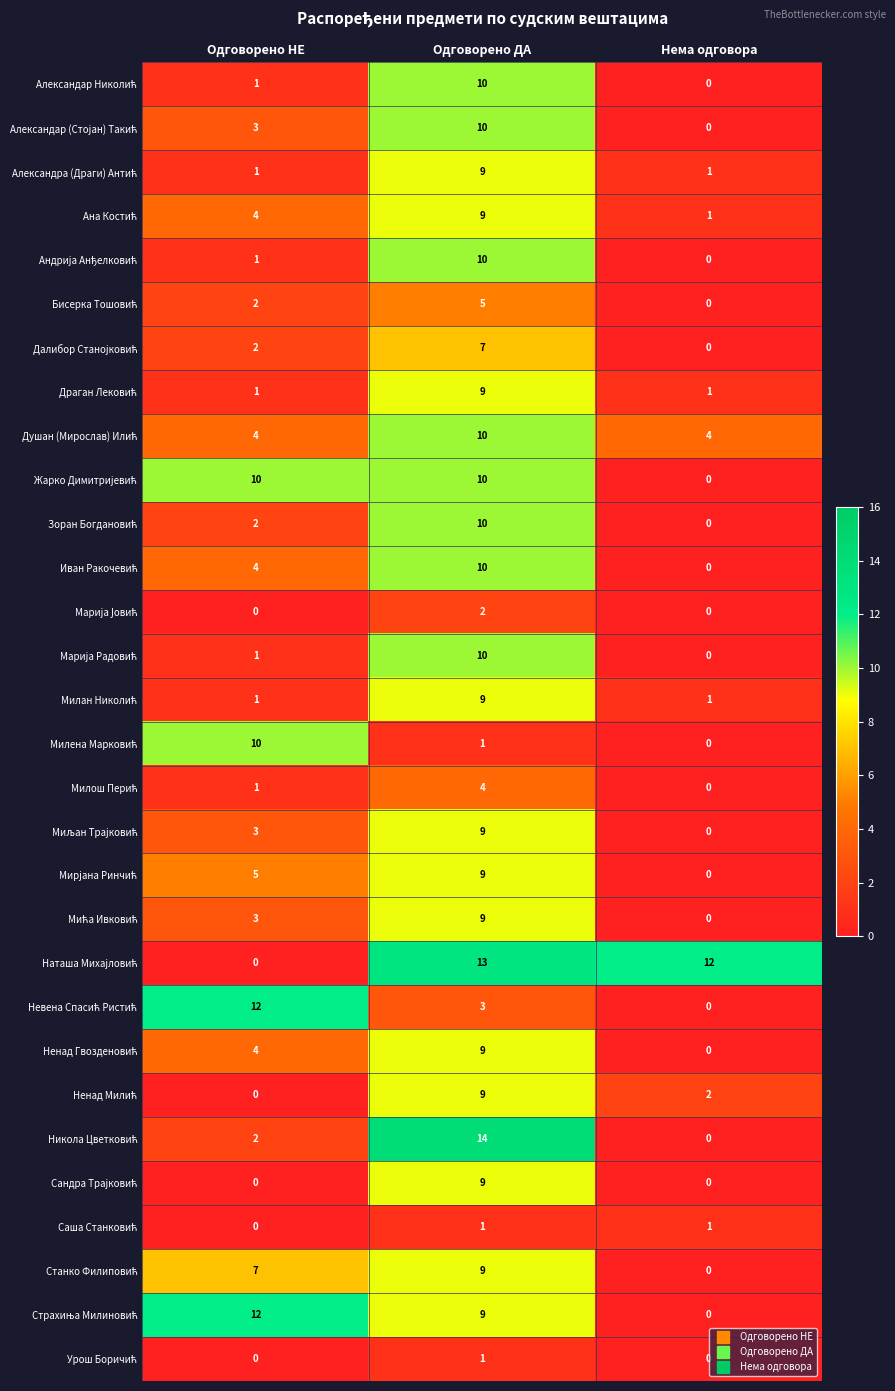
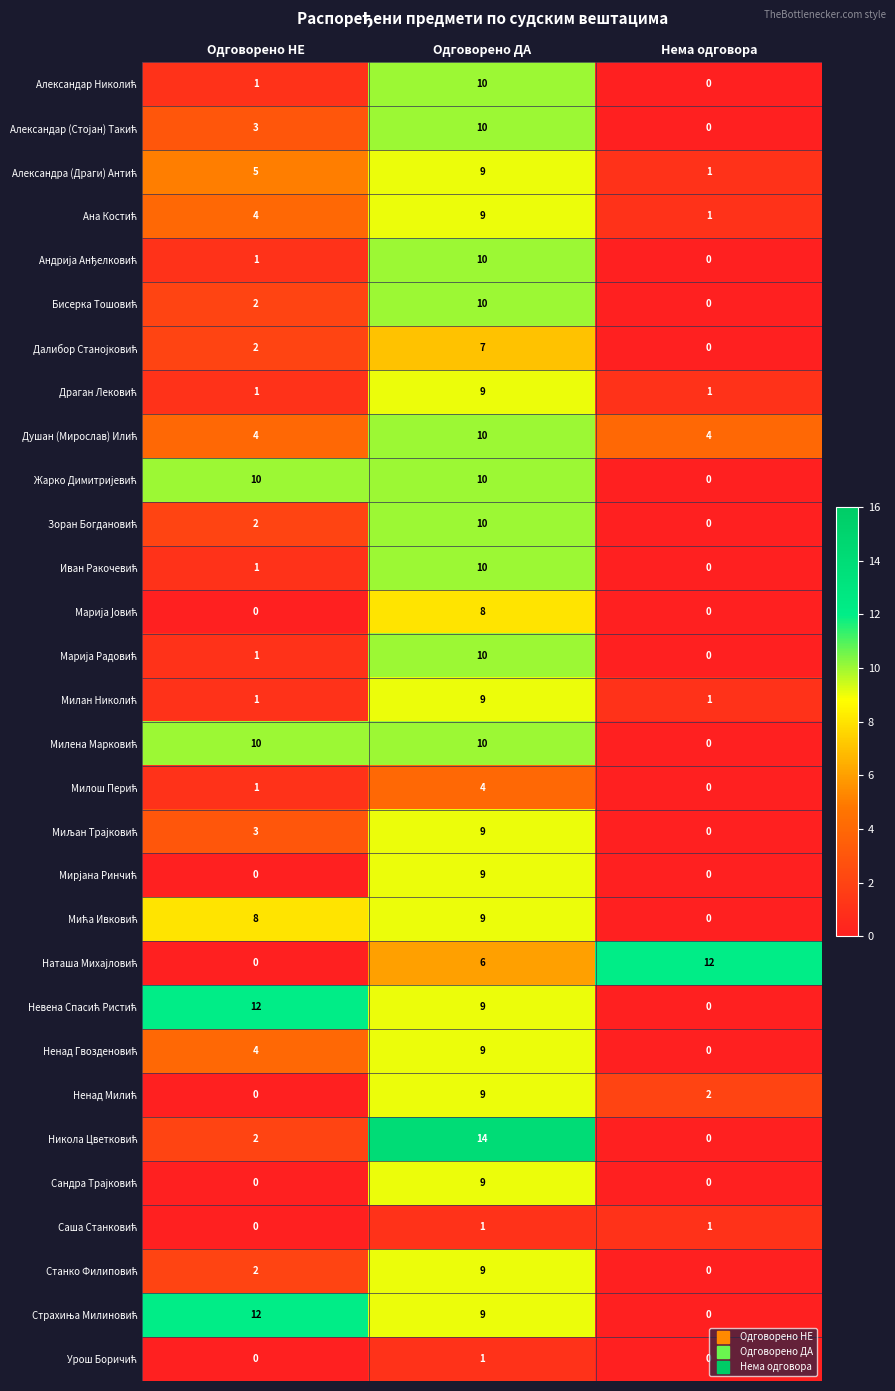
  {
    "Александар Николић": {
      "Одговорено НЕ": 1,
      "Одговорено ДА": 10,
      "Нема одговора": 0
    },
    "Александар (Стојан) Такић": {
      "Одговорено НЕ": 3,
      "Одговорено ДА": 10,
      "Нема одговора": 0
    },
    "Александра (Драги) Антић": {
-     "Одговорено НЕ": 1,
+     "Одговорено НЕ": 5,
      "Одговорено ДА": 9,
      "Нема одговора": 1
    },
    "Ана Костић": {
      "Одговорено НЕ": 4,
      "Одговорено ДА": 9,
      "Нема одговора": 1
    },
    "Андрија Анђелковић": {
      "Одговорено НЕ": 1,
      "Одговорено ДА": 10,
      "Нема одговора": 0
    },
    "Бисерка Тошовић": {
      "Одговорено НЕ": 2,
-     "Одговорено ДА": 5,
+     "Одговорено ДА": 10,
      "Нема одговора": 0
    },
    "Далибор Станојковић": {
      "Одговорено НЕ": 2,
      "Одговорено ДА": 7,
      "Нема одговора": 0
    },
    "Драган Лековић": {
      "Одговорено НЕ": 1,
      "Одговорено ДА": 9,
      "Нема одговора": 1
    },
    "Душан (Мирослав) Илић": {
      "Одговорено НЕ": 4,
      "Одговорено ДА": 10,
      "Нема одговора": 4
    },
    "Жарко Димитријевић": {
      "Одговорено НЕ": 10,
      "Одговорено ДА": 10,
      "Нема одговора": 0
    },
    "Зоран Богдановић": {
      "Одговорено НЕ": 2,
      "Одговорено ДА": 10,
      "Нема одговора": 0
    },
    "Иван Ракочевић": {
-     "Одговорено НЕ": 4,
+     "Одговорено НЕ": 1,
      "Одговорено ДА": 10,
      "Нема одговора": 0
    },
    "Марија Јовић": {
      "Одговорено НЕ": 0,
-     "Одговорено ДА": 2,
+     "Одговорено ДА": 8,
      "Нема одговора": 0
    },
    "Марија Радовић": {
      "Одговорено НЕ": 1,
      "Одговорено ДА": 10,
      "Нема одговора": 0
    },
    "Милан Николић": {
      "Одговорено НЕ": 1,
      "Одговорено ДА": 9,
      "Нема одговора": 1
    },
    "Милена Марковић": {
      "Одговорено НЕ": 10,
-     "Одговорено ДА": 1,
+     "Одговорено ДА": 10,
      "Нема одговора": 0
    },
    "Милош Перић": {
      "Одговорено НЕ": 1,
      "Одговорено ДА": 4,
      "Нема одговора": 0
    },
    "Миљан Трајковић": {
      "Одговорено НЕ": 3,
      "Одговорено ДА": 9,
      "Нема одговора": 0
    },
    "Мирјана Ринчић": {
-     "Одговорено НЕ": 5,
+     "Одговорено НЕ": 0,
      "Одговорено ДА": 9,
      "Нема одговора": 0
    },
    "Мића Ивковић": {
-     "Одговорено НЕ": 3,
+     "Одговорено НЕ": 8,
      "Одговорено ДА": 9,
      "Нема одговора": 0
    },
    "Наташа Михајловић": {
      "Одговорено НЕ": 0,
-     "Одговорено ДА": 13,
+     "Одговорено ДА": 6,
      "Нема одговора": 12
    },
    "Невена Спасић Ристић": {
      "Одговорено НЕ": 12,
-     "Одговорено ДА": 3,
+     "Одговорено ДА": 9,
      "Нема одговора": 0
    },
    "Ненад Гвозденовић": {
      "Одговорено НЕ": 4,
      "Одговорено ДА": 9,
      "Нема одговора": 0
    },
    "Ненад Милић": {
      "Одговорено НЕ": 0,
      "Одговорено ДА": 9,
      "Нема одговора": 2
    },
    "Никола Цветковић": {
      "Одговорено НЕ": 2,
      "Одговорено ДА": 14,
      "Нема одговора": 0
    },
    "Сандра Трајковић": {
      "Одговорено НЕ": 0,
      "Одговорено ДА": 9,
      "Нема одговора": 0
    },
    "Саша Станковић": {
      "Одговорено НЕ": 0,
      "Одговорено ДА": 1,
      "Нема одговора": 1
    },
    "Станко Филиповић": {
-     "Одговорено НЕ": 7,
+     "Одговорено НЕ": 2,
      "Одговорено ДА": 9,
      "Нема одговора": 0
    },
    "Страхиња Милиновић": {
      "Одговорено НЕ": 12,
      "Одговорено ДА": 9,
      "Нема одговора": 0
    },
    "Урош Боричић": {
      "Одговорено НЕ": 0,
      "Одговорено ДА": 1
    }
  }
